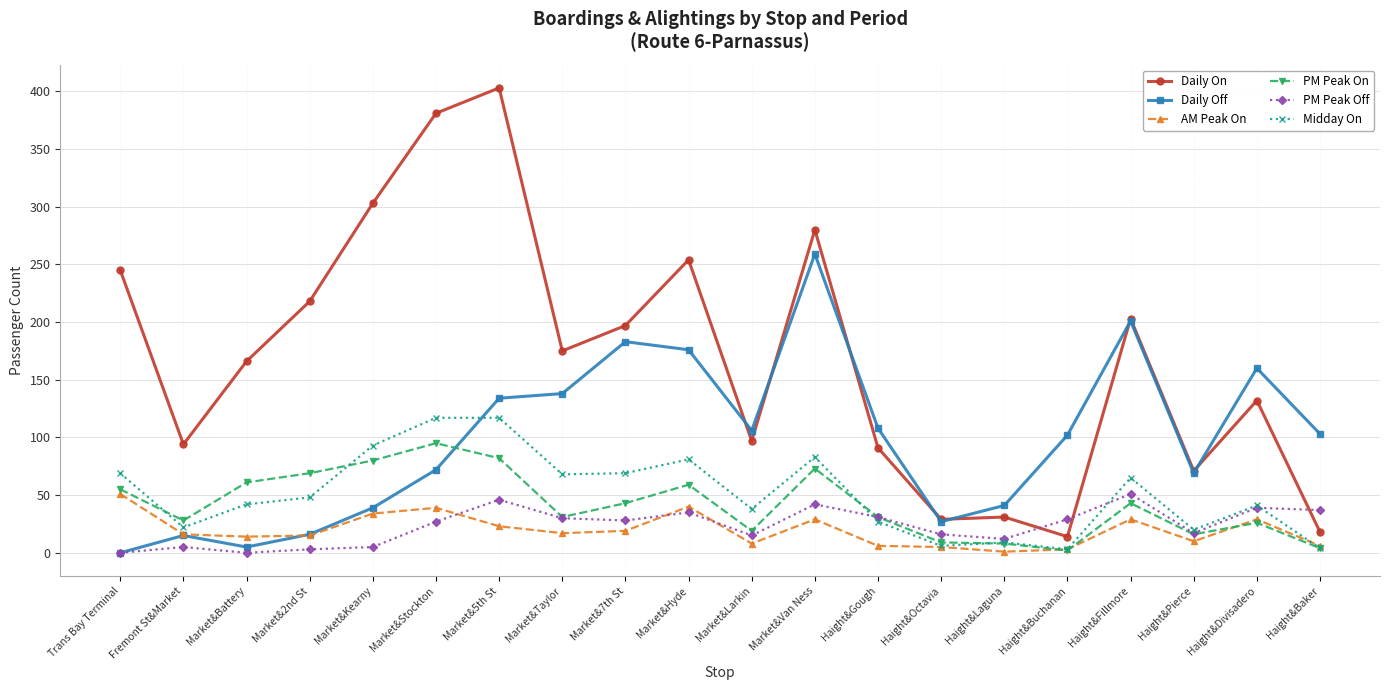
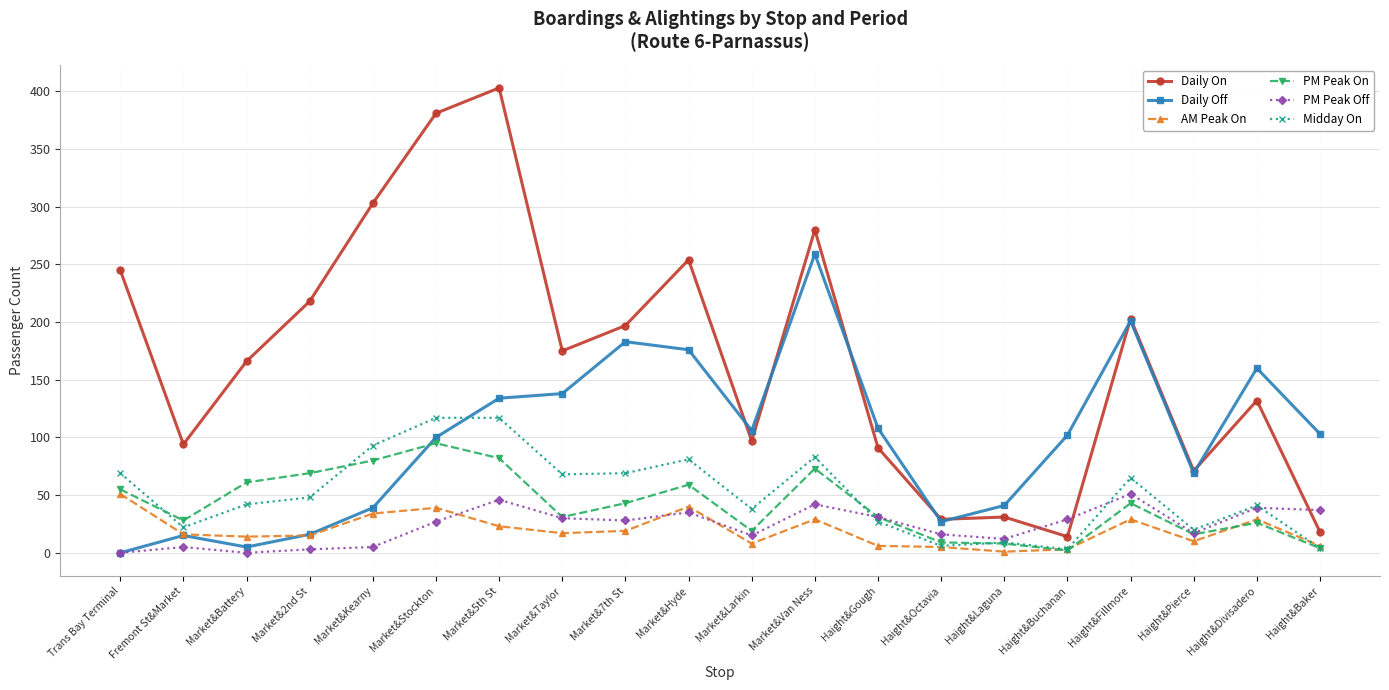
  {
    "Daily On": {
      "Trans Bay Terminal": 245,
      "Fremont St&Market": 94,
      "Market&Battery": 166,
      "Market&2nd St": 218,
      "Market&Kearny": 303,
      "Market&Stockton": 381,
      "Market&5th St": 403,
      "Market&Taylor": 175,
      "Market&7th St": 197,
      "Market&Hyde": 254,
      "Market&Larkin": 97,
      "Market&Van Ness": 280,
      "Haight&Gough": 91,
      "Haight&Laguna": 31,
      "Haight&Buchanan": 14,
      "Haight&Divisadero": 132,
      "Haight&Baker": 18
    },
    "Daily Off": {
      "Market&Battery": 5,
      "Market&Kearny": 39,
-     "Market&Stockton": 72,
+     "Market&Stockton": 100,
      "Market&5th St": 134,
      "Market&Taylor": 138,
      "Market&7th St": 183,
      "Market&Hyde": 176,
      "Market&Larkin": 106,
      "Market&Van Ness": 259,
      "Haight&Gough": 108,
      "Haight&Laguna": 41,
      "Haight&Buchanan": 102,
      "Haight&Divisadero": 160,
      "Haight&Baker": 103
    },
    "AM Peak On": {
      "Trans Bay Terminal": 51,
      "Market&Battery": 14,
      "Market&Kearny": 34,
      "Market&Stockton": 39,
      "Market&5th St": 23,
      "Market&Taylor": 17,
      "Market&7th St": 19,
      "Market&Hyde": 40,
      "Market&Larkin": 8,
      "Market&Van Ness": 29,
      "Haight&Gough": 6,
      "Haight&Laguna": 1,
      "Haight&Fillmore": 29,
      "Haight&Pierce": 10,
      "Haight&Divisadero": 29
    },
    "PM Peak Off": {
      "Fremont St&Market": 5,
      "Market&Battery": 0,
      "Market&2nd St": 3,
      "Market&Kearny": 5,
      "Market&Stockton": 27,
      "Market&5th St": 46,
      "Market&7th St": 28,
      "Market&Hyde": 35,
      "Market&Larkin": 15,
      "Market&Van Ness": 42,
      "Haight&Octavia": 16,
      "Haight&Laguna": 12,
      "Haight&Buchanan": 29,
      "Haight&Fillmore": 51,
      "Haight&Baker": 37
    }
  }
